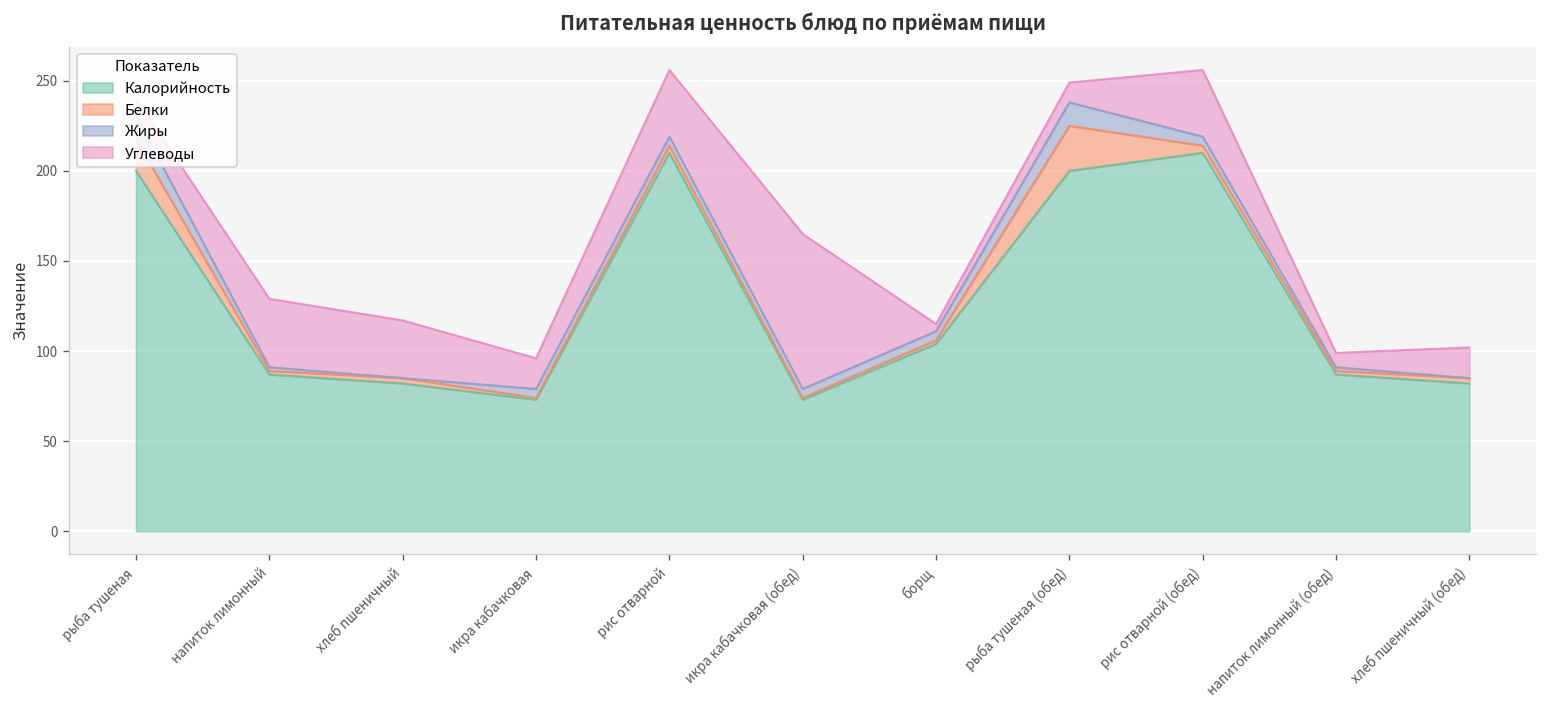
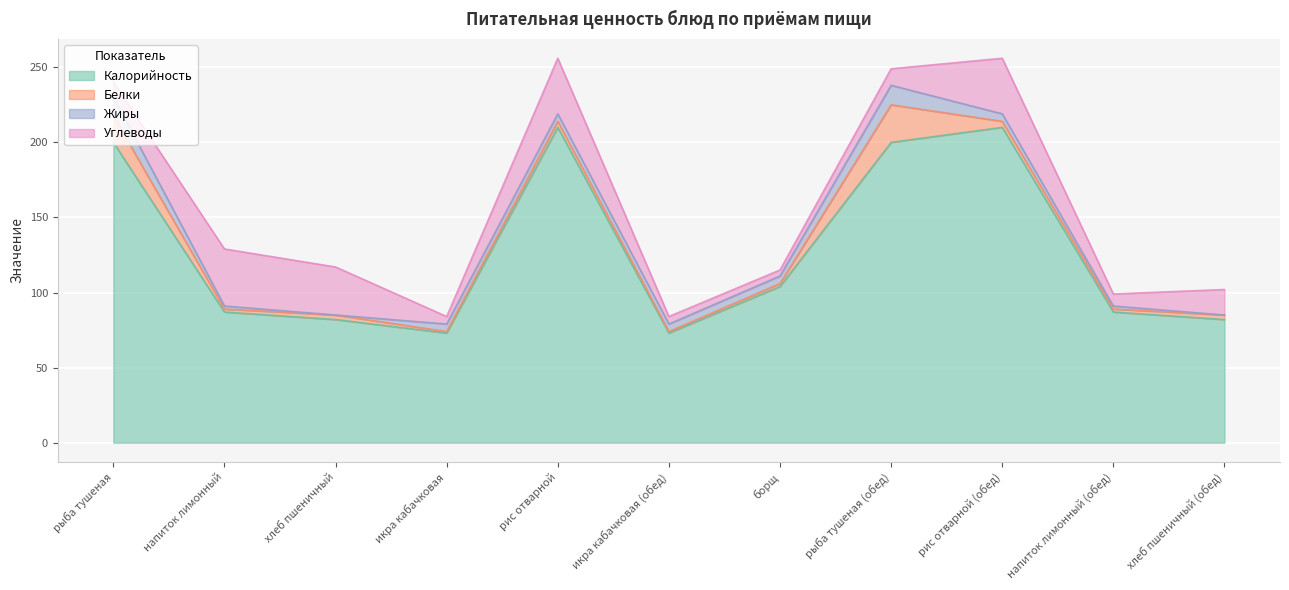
  {
    "Белки": {
      "напиток лимонный": 2,
      "рис отварной": 4,
      "борщ": 2,
      "рыба тушеная (обед)": 25,
      "рис отварной (обед)": 4,
      "напиток лимонный (обед)": 2
    },
    "Углеводы": {
      "напиток лимонный": 38,
      "хлеб пшеничный": 32,
-     "икра кабачковая": 17,
+     "икра кабачковая": 5,
      "рис отварной": 37,
-     "икра кабачковая (обед)": 86,
+     "икра кабачковая (обед)": 5,
      "борщ": 4,
      "рыба тушеная (обед)": 11,
      "рис отварной (обед)": 37,
      "напиток лимонный (обед)": 8,
      "хлеб пшеничный (обед)": 17
    }
  }
